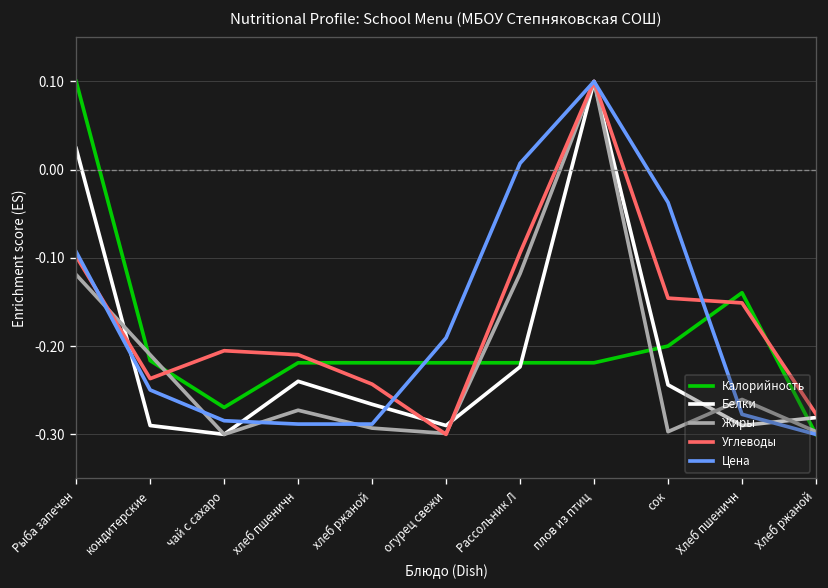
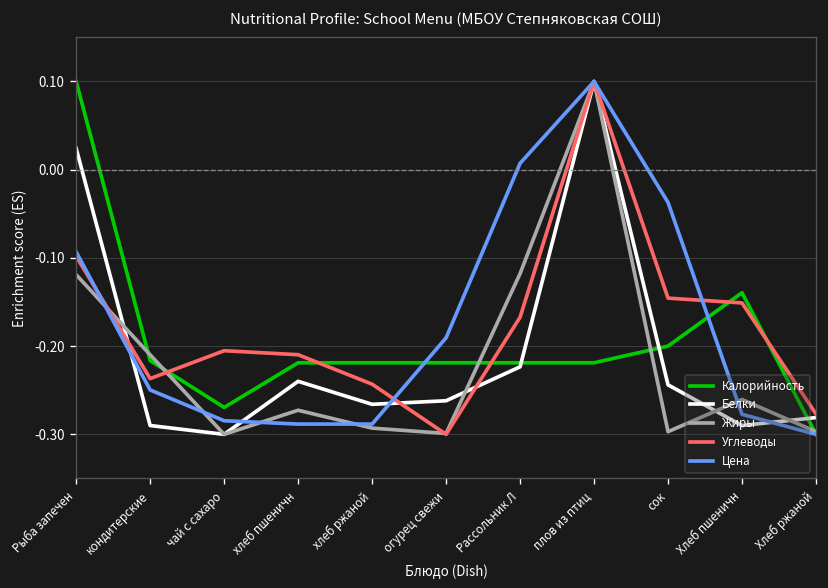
  {
    "Калорийность": {
      "Рыба запечен": 0.10,
      "кондитерские": -0.22,
      "чай с сахаро": -0.27,
      "хлеб пшеничн": -0.22,
      "хлеб ржаной": -0.22,
      "огурец свежи": -0.22,
      "Рассольник Л": -0.22,
      "плов из птиц": -0.22,
      "сок": -0.20,
      "Хлеб пшеничн": -0.14
    },
    "Белки": {
      "Рыба запечен": 0.02,
      "кондитерские": -0.29,
      "хлеб пшеничн": -0.24,
      "хлеб ржаной": -0.27,
-     "огурец свежи": -0.29,
+     "огурец свежи": -0.26,
      "Рассольник Л": -0.22,
      "сок": -0.24,
      "Хлеб ржаной": -0.28
    },
    "Жиры": {
      "Рыба запечен": -0.12,
      "кондитерские": -0.21,
      "хлеб пшеничн": -0.27,
      "хлеб ржаной": -0.29,
      "Рассольник Л": -0.12,
      "сок": -0.30
    },
    "Углеводы": {
      "Рыба запечен": -0.10,
      "кондитерские": -0.24,
      "чай с сахаро": -0.21,
      "хлеб пшеничн": -0.21,
      "хлеб ржаной": -0.24,
-     "Рассольник Л": -0.09,
+     "Рассольник Л": -0.17,
      "сок": -0.15,
      "Хлеб пшеничн": -0.15,
      "Хлеб ржаной": -0.28
    },
    "Цена": {
      "Рыба запечен": -0.09,
      "кондитерские": -0.25,
      "чай с сахаро": -0.28,
      "хлеб пшеничн": -0.29,
      "хлеб ржаной": -0.29,
      "огурец свежи": -0.19,
      "Рассольник Л": 0.01,
      "сок": -0.04
    }
  }
